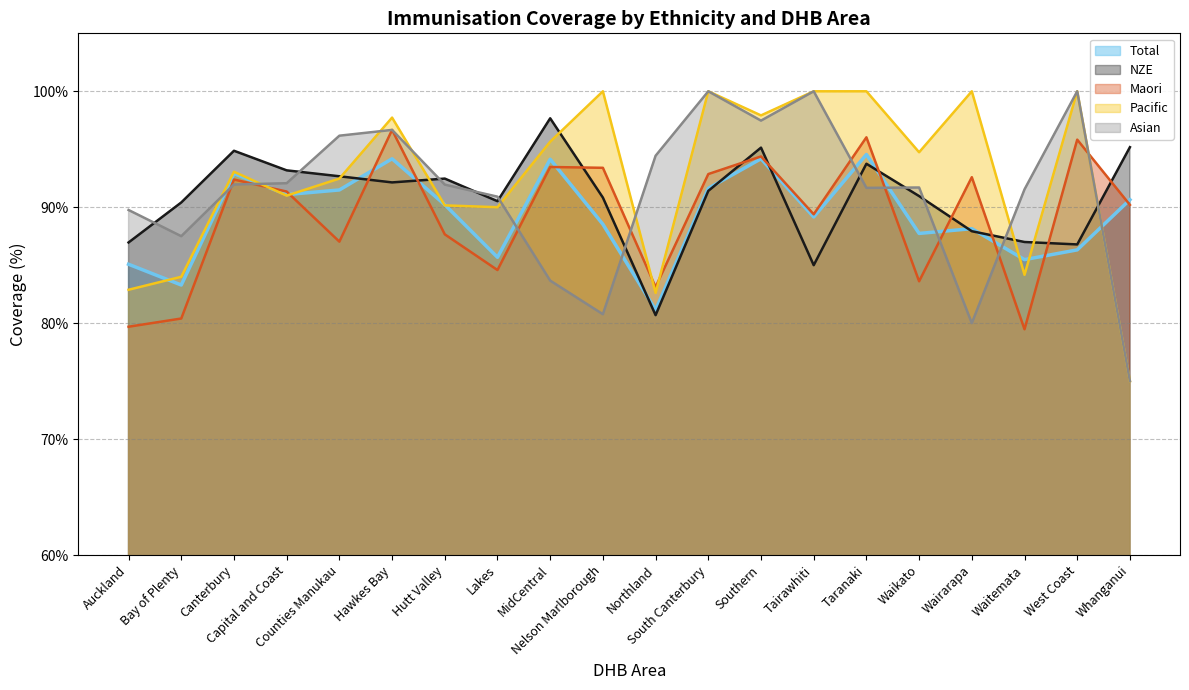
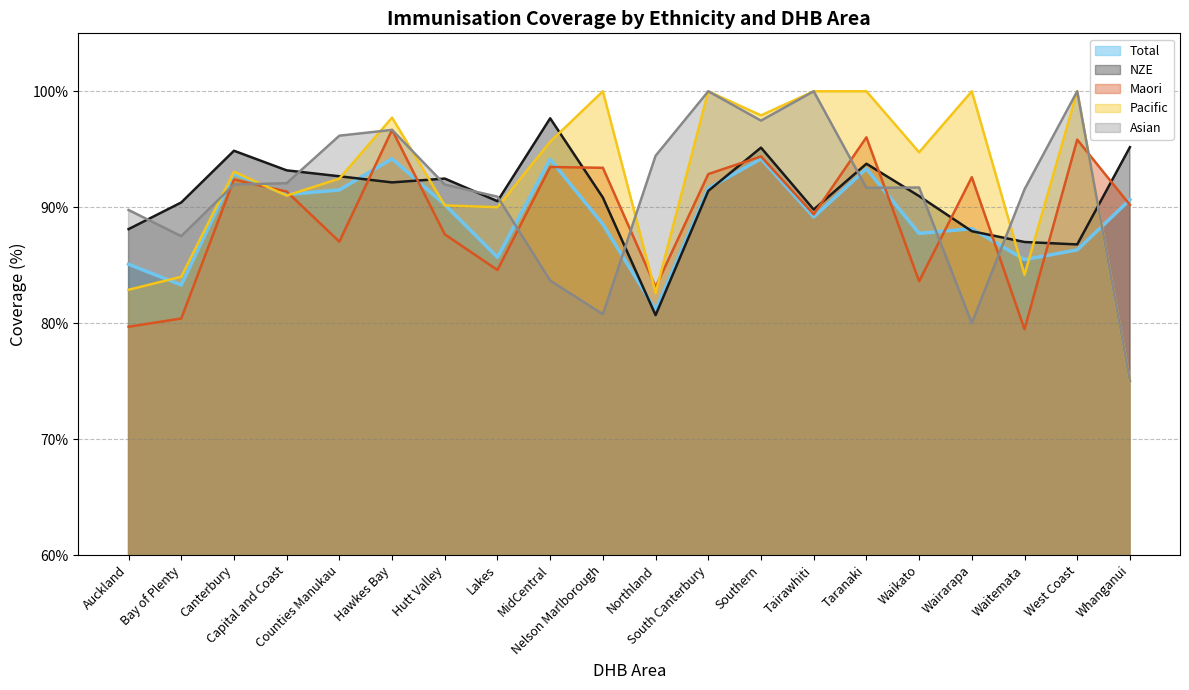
  {
    "Total": {
      "Auckland": "85.1%",
      "Bay of Plenty": "83.3%",
      "Counties Manukau": "91.5%",
      "Hawkes Bay": "94.2%",
      "Lakes": "85.7%",
      "MidCentral": "94.1%",
      "Nelson Marlborough": "88.5%",
      "Northland": "81.1%",
      "South Canterbury": "91.6%",
      "Tairawhiti": "89.2%",
-     "Taranaki": "94.6%",
+     "Taranaki": "93.3%",
      "Waikato": "87.7%",
      "Waitemata": "85.5%",
      "West Coast": "86.3%",
      "Whanganui": "90.6%"
    },
    "NZE": {
-     "Auckland": "87.0%",
+     "Auckland": "88.1%",
      "Bay of Plenty": "90.4%",
      "Canterbury": "94.9%",
      "Capital and Coast": "93.2%",
      "Hawkes Bay": "92.1%",
      "Hutt Valley": "92.5%",
      "Lakes": "90.5%",
      "MidCentral": "97.7%",
      "Nelson Marlborough": "90.8%",
      "Northland": "80.7%",
      "South Canterbury": "91.4%",
      "Southern": "95.1%",
-     "Tairawhiti": "85.0%",
+     "Tairawhiti": "89.8%",
      "Taranaki": "93.8%",
      "Waikato": "91.0%",
      "Waitemata": "87.0%",
      "West Coast": "86.8%",
      "Whanganui": "95.2%"
    },
    "Maori": {
      "Auckland": "79.7%",
      "Bay of Plenty": "80.4%",
      "Canterbury": "92.4%",
      "Capital and Coast": "91.4%",
      "Counties Manukau": "87.0%",
      "Hutt Valley": "87.7%",
      "Lakes": "84.6%",
      "MidCentral": "93.5%",
      "Nelson Marlborough": "93.4%",
      "Northland": "83.1%",
      "South Canterbury": "92.9%",
      "Tairawhiti": "89.4%",
      "Taranaki": "96.0%",
      "Waikato": "83.6%",
      "Wairarapa": "92.6%",
      "Waitemata": "79.5%",
      "West Coast": "95.8%",
      "Whanganui": "90.2%"
    },
    "Pacific": {
      "Auckland": "82.9%",
      "Bay of Plenty": "84.0%",
      "Hawkes Bay": "97.7%",
      "Lakes": "90.0%",
      "MidCentral": "95.7%",
      "Nelson Marlborough": "100.0%",
      "Northland": "82.6%",
      "Southern": "97.9%",
      "Taranaki": "100.0%",
      "Waikato": "94.7%",
      "Wairarapa": "100.0%",
      "Waitemata": "84.2%"
    },
    "Asian": {
      "Auckland": "89.8%",
      "Bay of Plenty": "87.5%",
      "Canterbury": "92.0%",
      "Capital and Coast": "92.1%",
      "Counties Manukau": "96.2%",
      "Hutt Valley": "92.0%",
      "Lakes": "90.9%",
      "MidCentral": "83.7%",
      "Nelson Marlborough": "80.8%",
      "Northland": "94.4%",
      "Southern": "97.5%",
      "Taranaki": "91.7%",
      "Waikato": "91.7%",
      "Wairarapa": "80.0%",
      "Waitemata": "91.5%"
    }
  }
